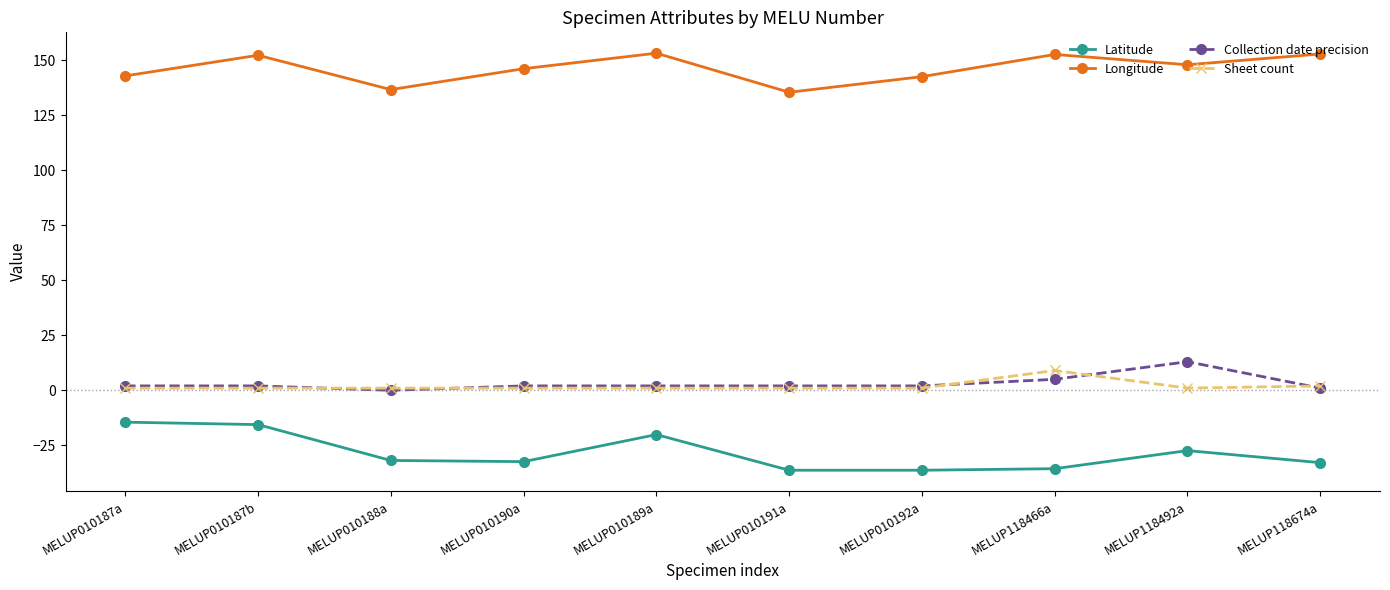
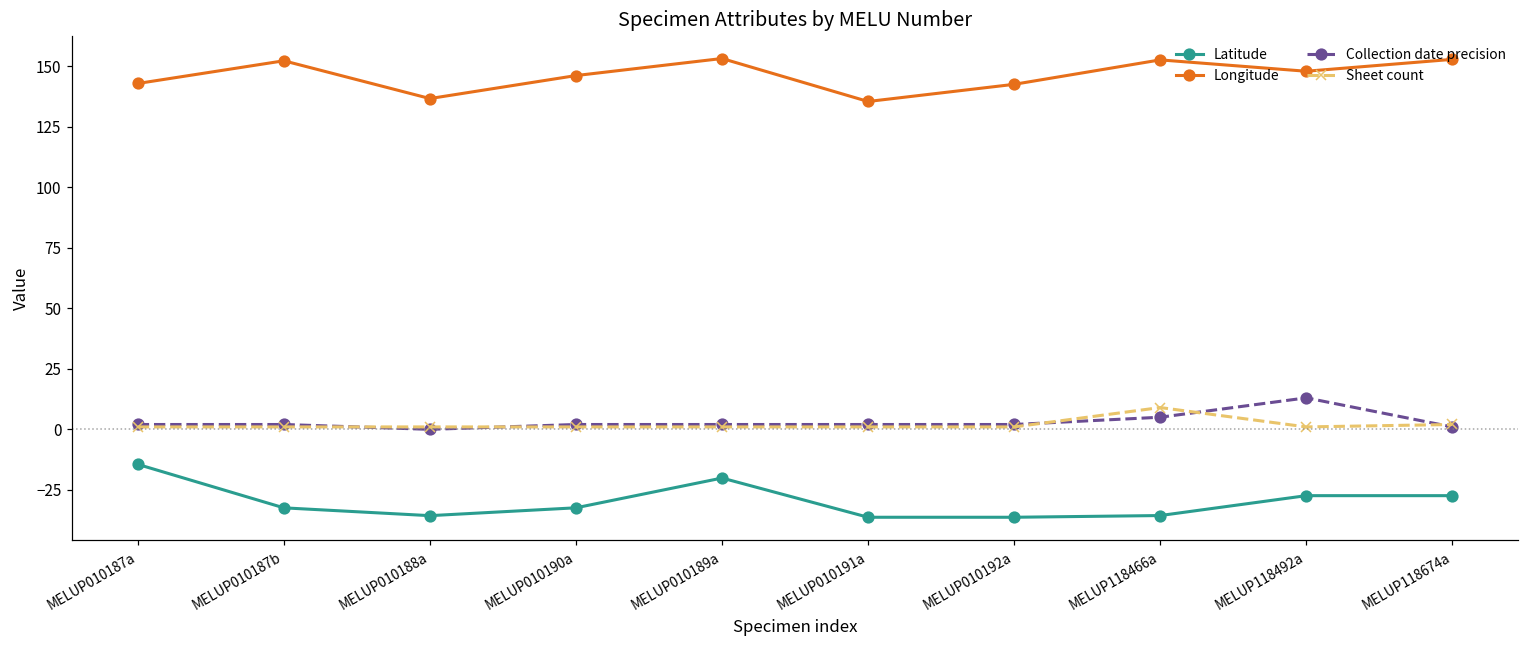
  {
    "Latitude": {
      "MELUP010187a": -14,
-     "MELUP010187b": -16,
-     "MELUP010188a": -32,
+     "MELUP010187b": -32,
+     "MELUP010188a": -36,
      "MELUP010190a": -32,
      "MELUP010189a": -20,
      "MELUP010191a": -36,
      "MELUP010192a": -36,
      "MELUP118466a": -36,
      "MELUP118492a": -27,
-     "MELUP118674a": -33
+     "MELUP118674a": -27
    },
    "Longitude": {
      "MELUP010187a": 143,
      "MELUP010187b": 152,
      "MELUP010188a": 137,
      "MELUP010190a": 146,
      "MELUP010189a": 153,
      "MELUP010191a": 135,
      "MELUP010192a": 142,
      "MELUP118466a": 153,
      "MELUP118492a": 148,
      "MELUP118674a": 153
    },
    "Collection date precision": {
      "MELUP118466a": 5,
      "MELUP118492a": 13
    },
    "Sheet count": {
      "MELUP118466a": 9,
      "MELUP118492a": 1
    }
  }
